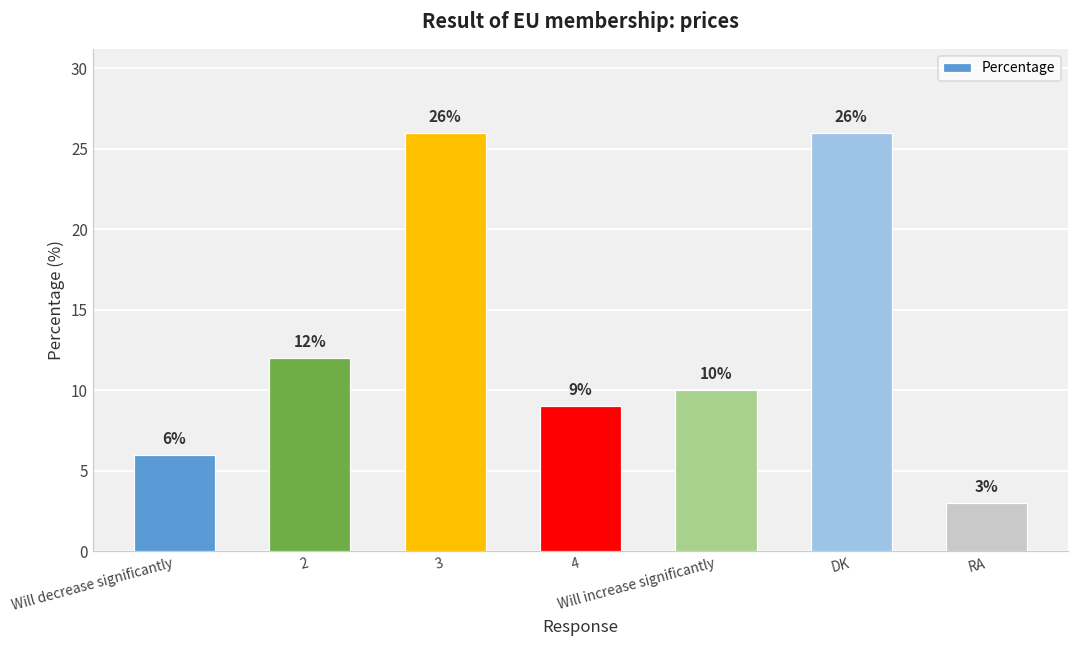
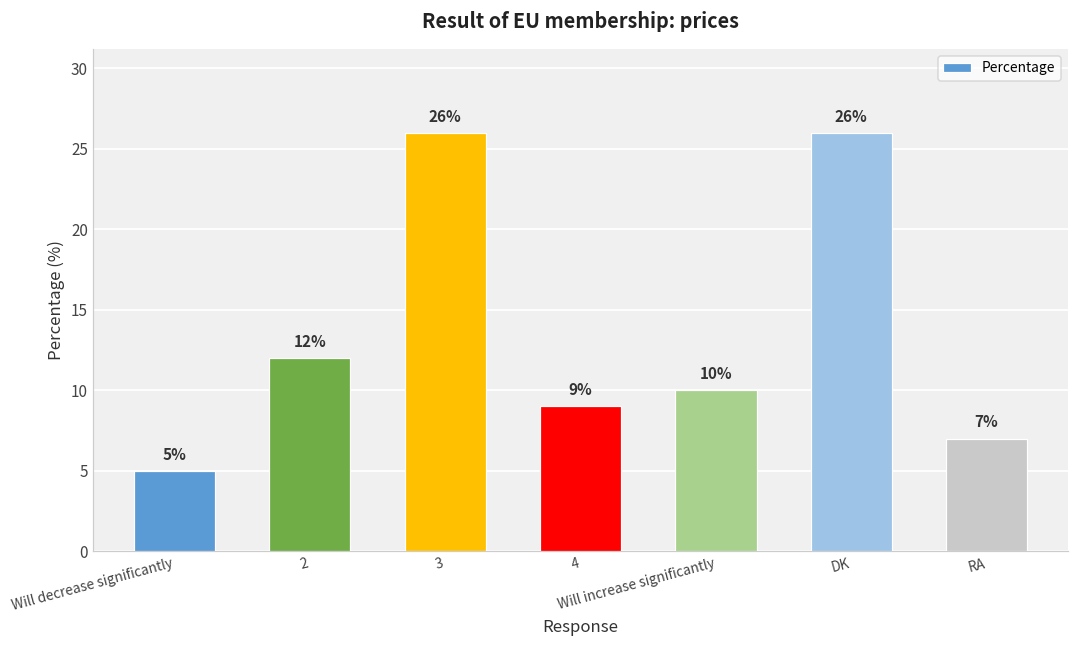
  {
-   "Will decrease significantly": "6%",
+   "Will decrease significantly": "5%",
    "2": "12%",
    "3": "26%",
    "4": "9%",
    "Will increase significantly": "10%",
    "DK": "26%",
-   "RA": "3%"
+   "RA": "7%"
  }
